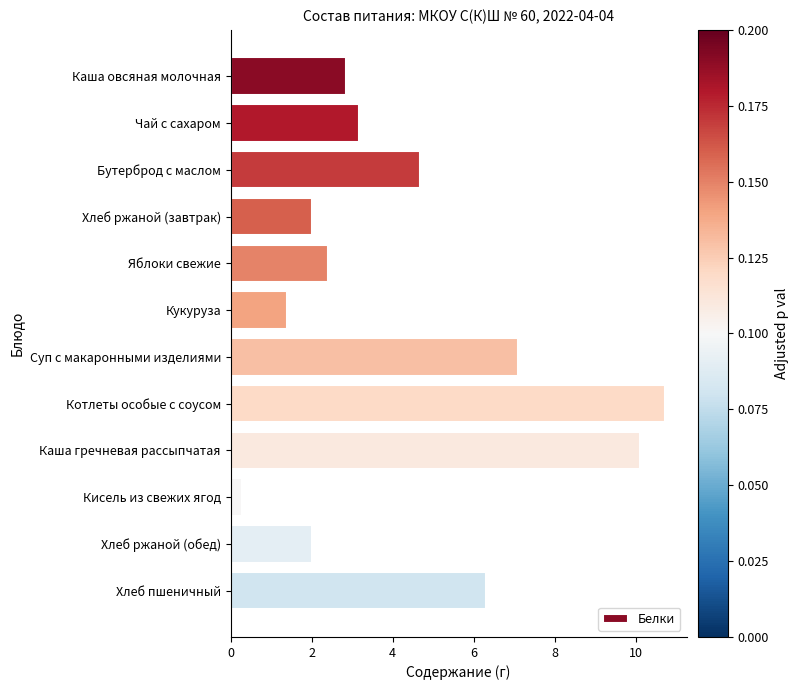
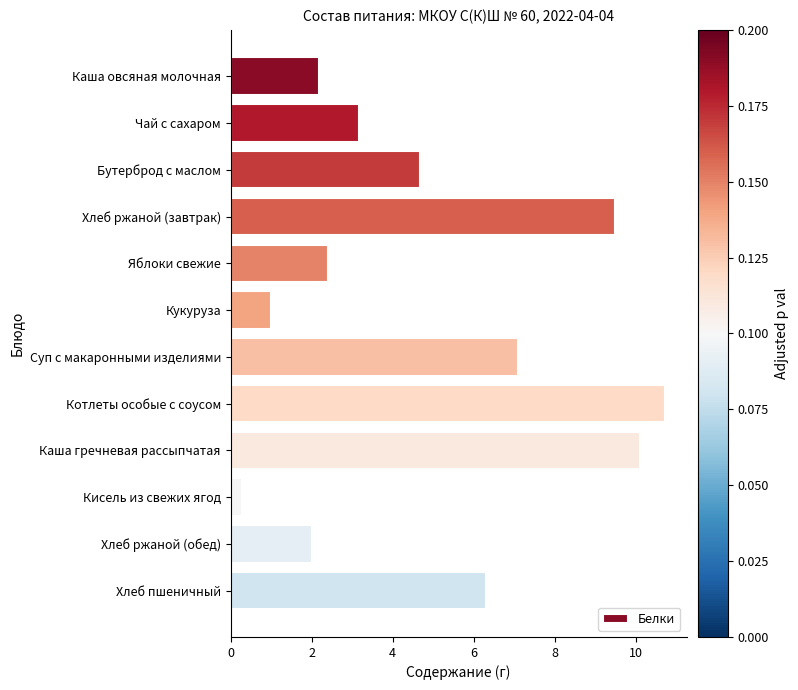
  {
-   "Каша овсяная молочная": 2.8,
+   "Каша овсяная молочная": 2.2,
    "Чай с сахаром": 3.2,
    "Бутерброд с маслом": 4.7,
-   "Хлеб ржаной (завтрак)": 2.0,
+   "Хлеб ржаной (завтрак)": 9.5,
    "Яблоки свежие": 2.4,
-   "Кукуруза": 1.4,
+   "Кукуруза": 1.0,
    "Суп с макаронными изделиями": 7.1,
    "Котлеты особые с соусом": 10.7,
    "Каша гречневая рассыпчатая": 10.1,
    "Кисель из свежих ягод": 0.3,
    "Хлеб ржаной (обед)": 2.0,
    "Хлеб пшеничный": 6.3
  }
